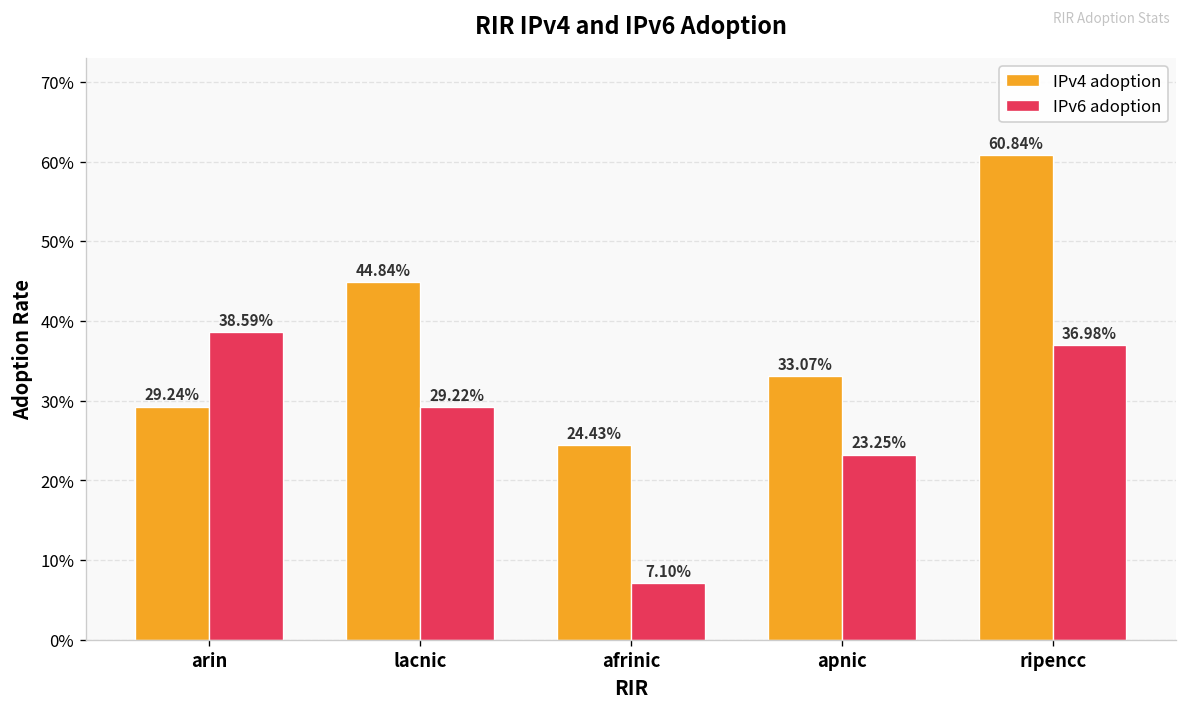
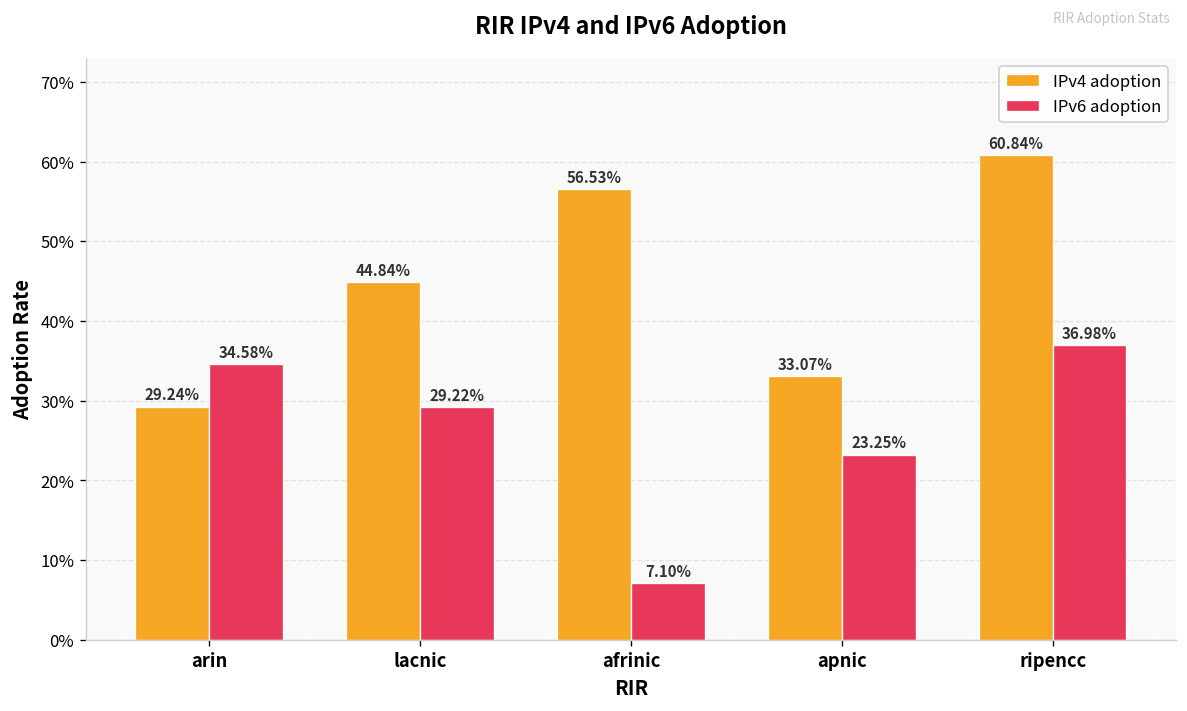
  {
    "IPv4 adoption": {
      "arin": "29.24%",
      "lacnic": "44.84%",
-     "afrinic": "24.43%",
+     "afrinic": "56.53%",
      "apnic": "33.07%",
      "ripencc": "60.84%"
    },
    "IPv6 adoption": {
-     "arin": "38.59%",
+     "arin": "34.58%",
      "lacnic": "29.22%",
      "afrinic": "7.10%",
      "apnic": "23.25%",
      "ripencc": "36.98%"
    }
  }
